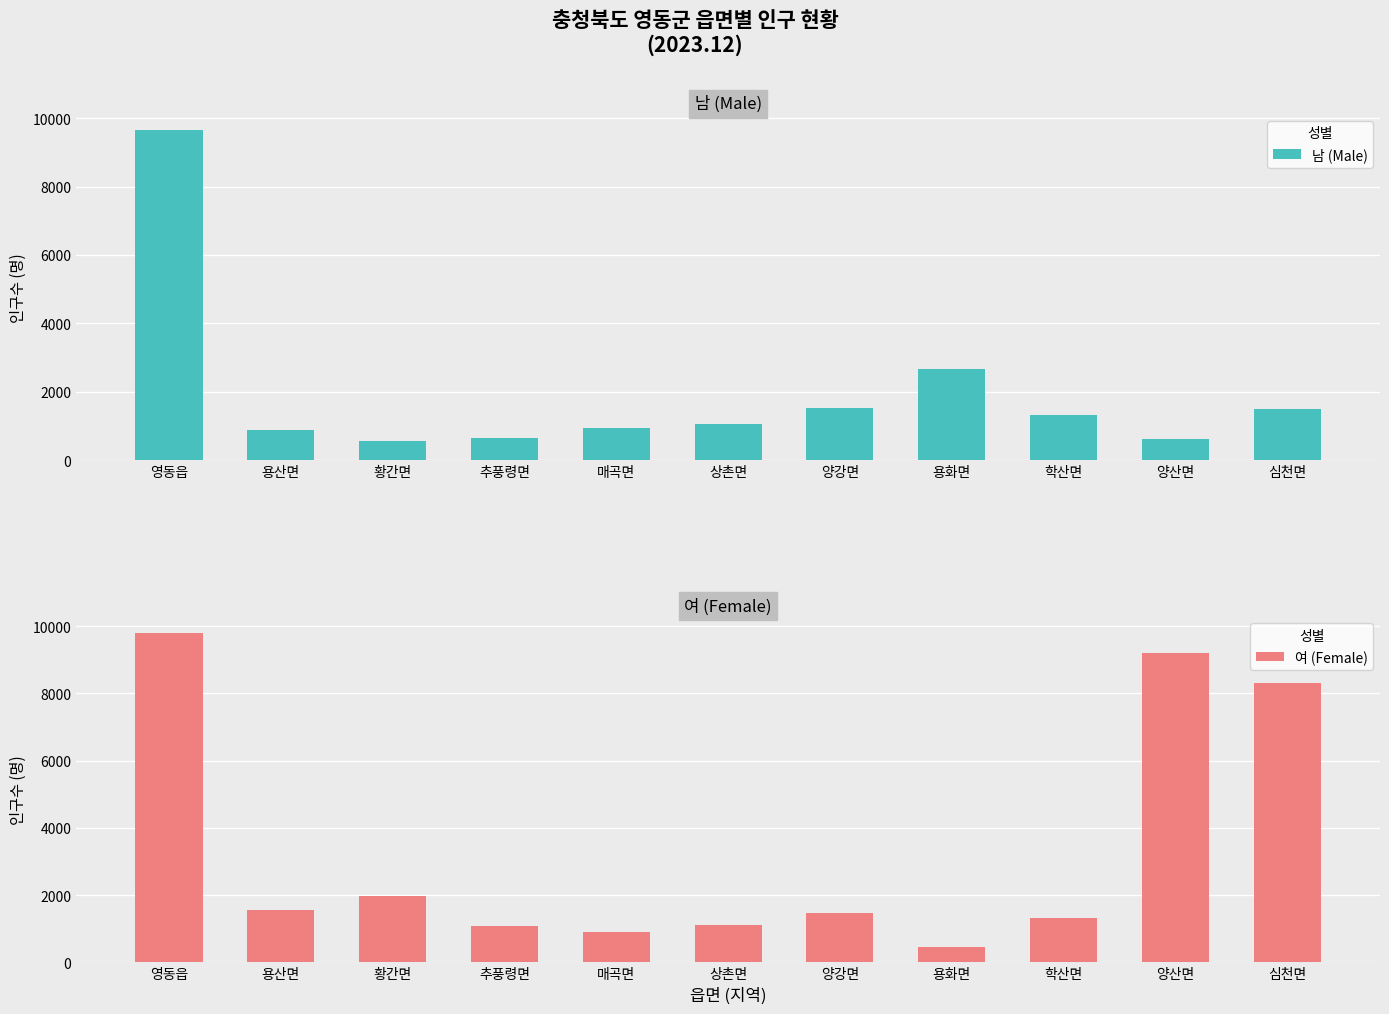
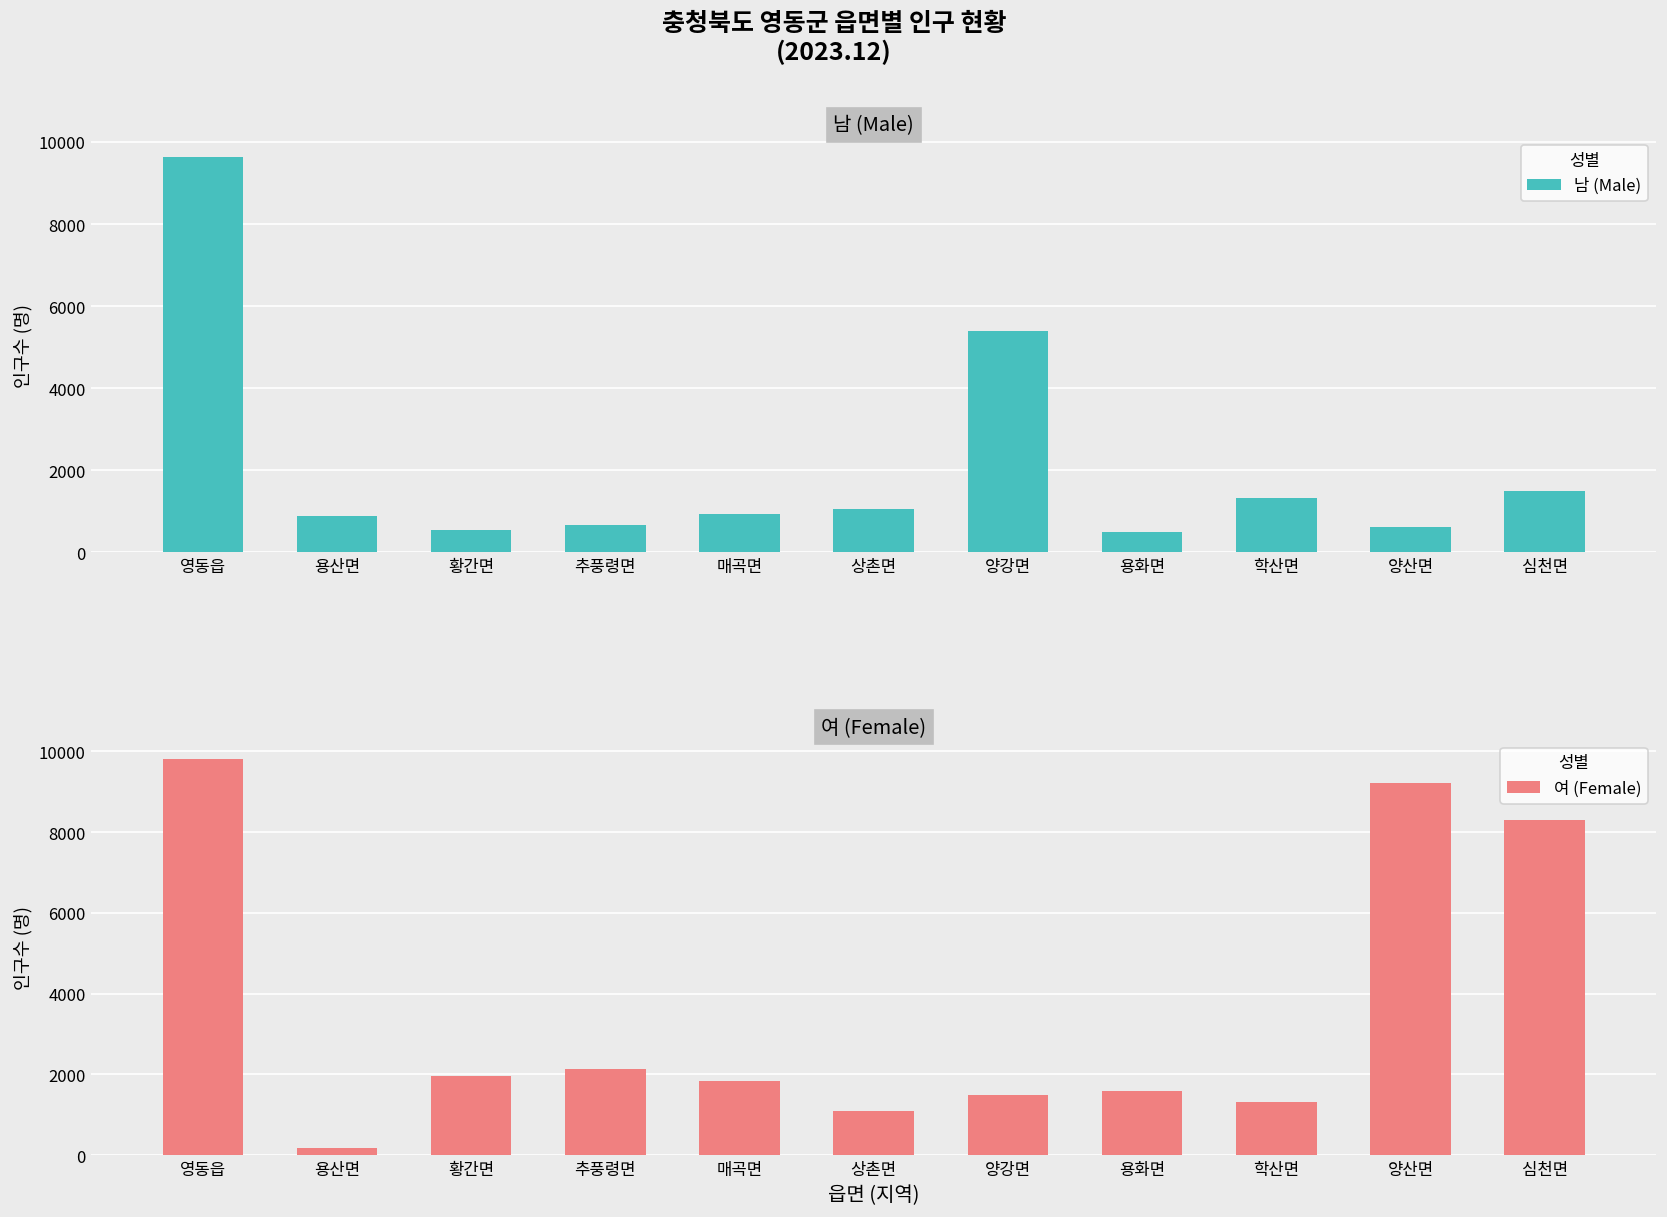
  {
    "남 (Male)": {
      "영동읍": 9600,
      "용산면": 900,
      "황간면": 600,
      "추풍령면": 700,
      "매곡면": 900,
      "상촌면": 1100,
-     "양강면": 1500,
-     "용화면": 2700,
+     "양강면": 5400,
+     "용화면": 500,
      "학산면": 1300,
      "양산면": 600,
      "심천면": 1500
    },
    "여 (Female)": {
      "영동읍": 9800,
-     "용산면": 1600,
+     "용산면": 200,
      "황간면": 2000,
-     "추풍령면": 1100,
-     "매곡면": 900,
+     "추풍령면": 2100,
+     "매곡면": 1800,
      "상촌면": 1100,
      "양강면": 1500,
-     "용화면": 500,
+     "용화면": 1600,
      "학산면": 1300,
      "양산면": 9200,
      "심천면": 8300
    }
  }
